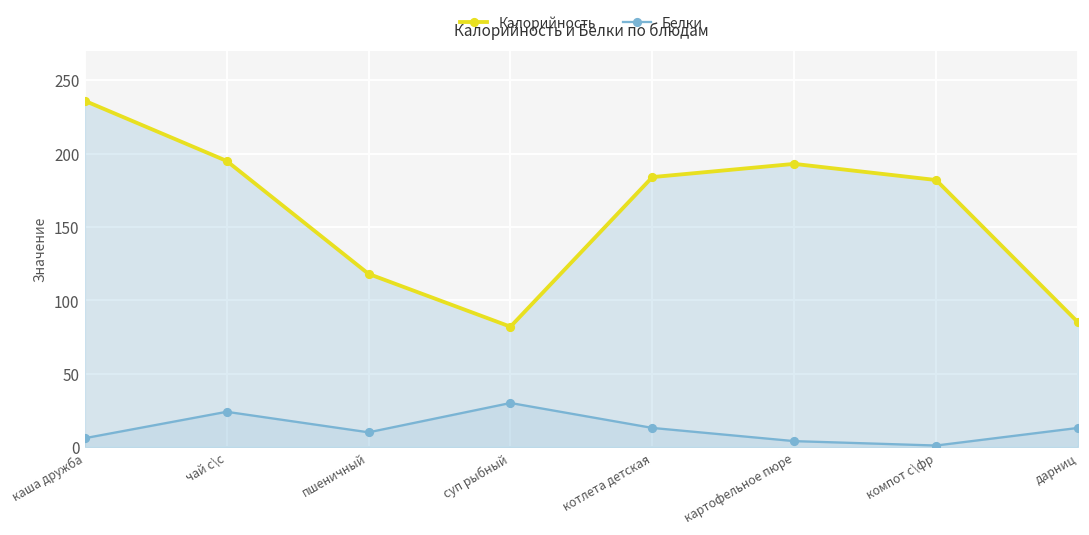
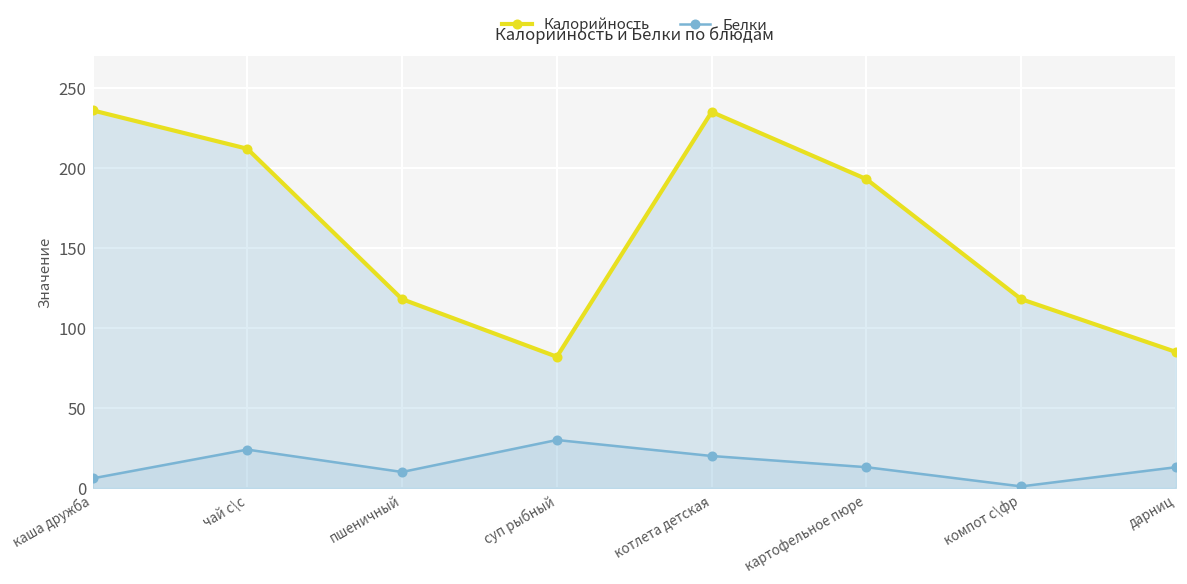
  {
    "Калорийность": {
      "каша дружба": 236,
-     "чай с\\с": 195,
+     "чай с\\с": 212,
      "пшеничный": 118,
      "суп рыбный": 82,
-     "котлета детская": 184,
+     "котлета детская": 235,
      "картофельное пюре": 193,
-     "компот с\\фр": 182,
+     "компот с\\фр": 118,
      "дарниц": 85
    },
    "Белки": {
      "каша дружба": 6,
      "чай с\\с": 24,
      "пшеничный": 10,
      "суп рыбный": 30,
-     "котлета детская": 13,
-     "картофельное пюре": 4,
+     "котлета детская": 20,
+     "картофельное пюре": 13,
      "компот с\\фр": 1,
      "дарниц": 13
    }
  }
